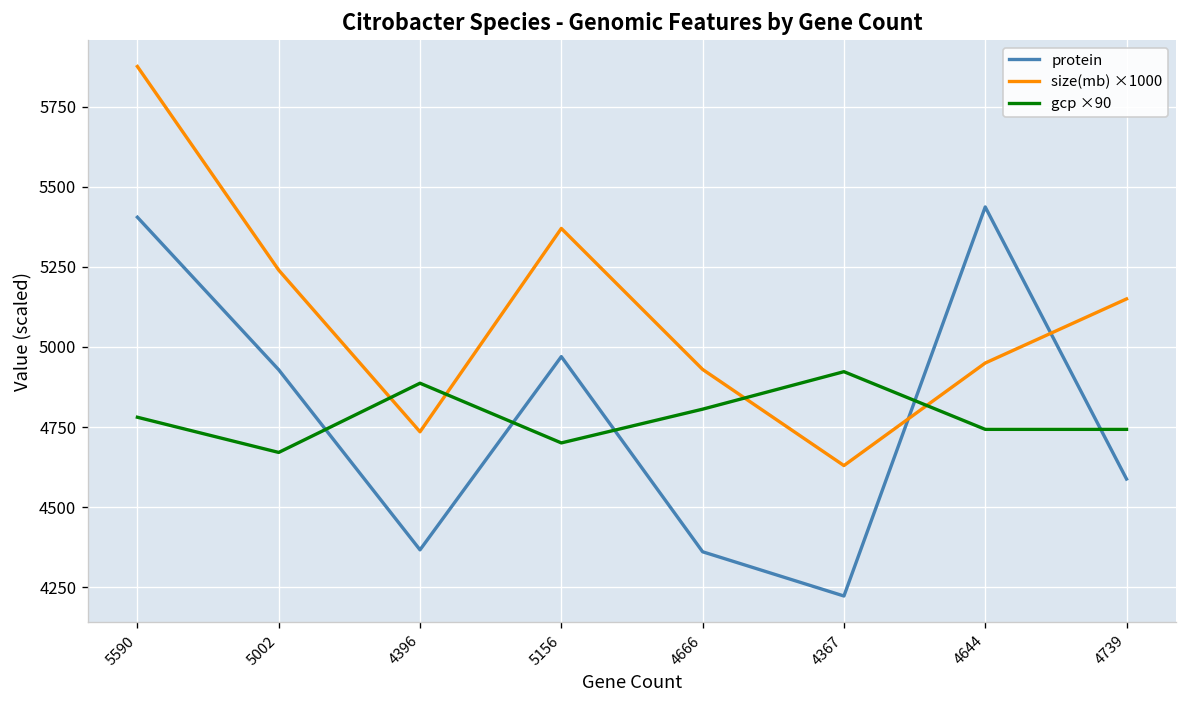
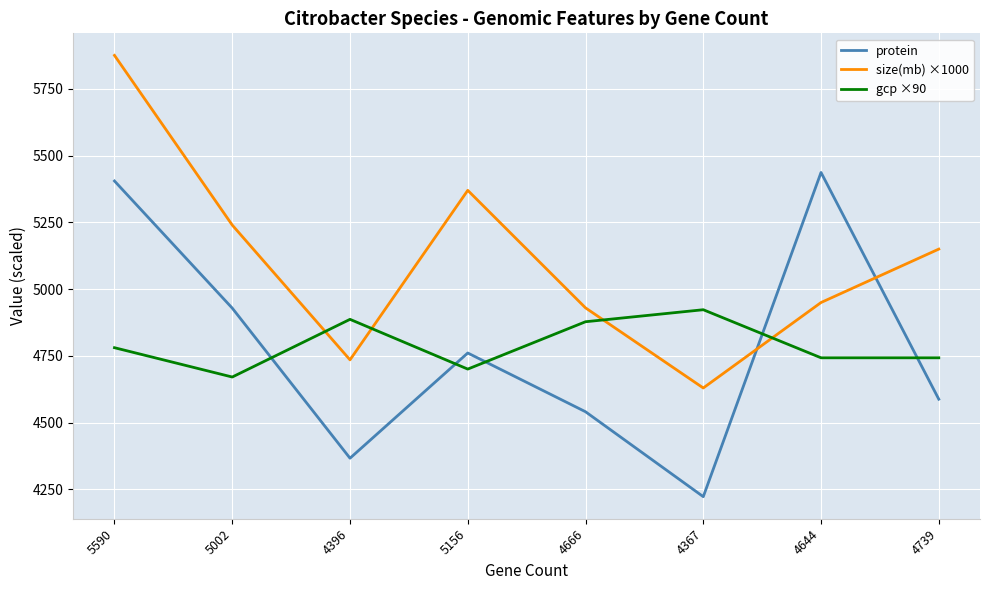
  {
    "protein": {
      "5590": 5410,
      "5002": 4930,
      "4396": 4370,
-     "5156": 4970,
-     "4666": 4360,
+     "5156": 4760,
+     "4666": 4540,
      "4367": 4220,
      "4644": 5440,
      "4739": 4590
    },
    "size(mb) ×1000": {
      "5590": 5880,
      "5002": 5240,
      "4396": 4740,
      "5156": 5370,
      "4666": 4930,
      "4367": 4630,
      "4644": 4950,
      "4739": 5150
    },
    "gcp ×90": {
      "5590": 4780,
      "5002": 4670,
      "4396": 4890,
      "5156": 4700,
-     "4666": 4810,
+     "4666": 4880,
      "4367": 4920,
      "4644": 4740,
      "4739": 4740
    }
  }
